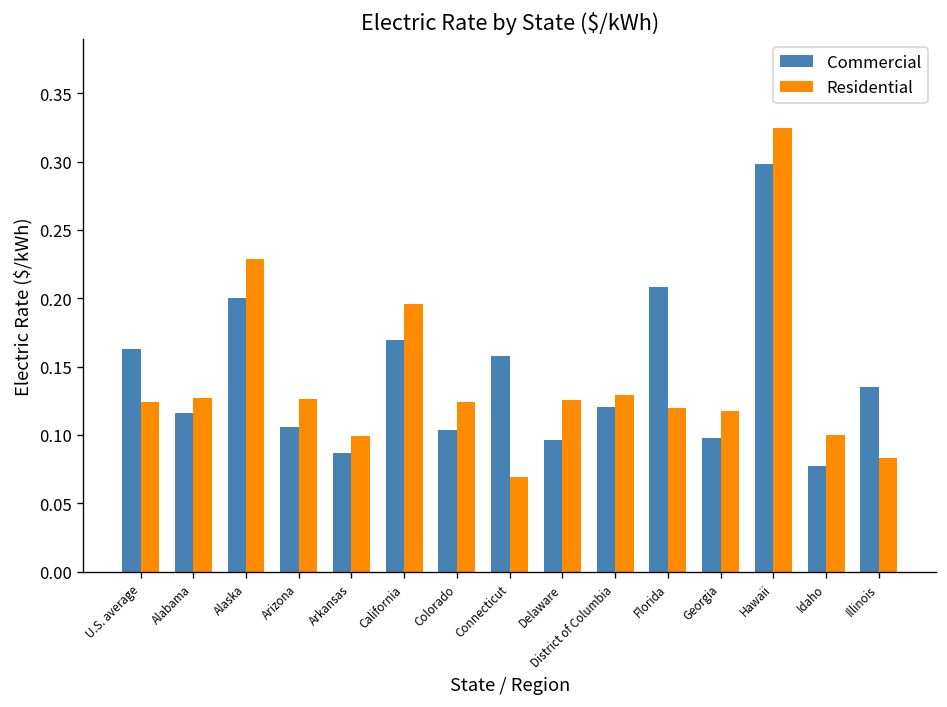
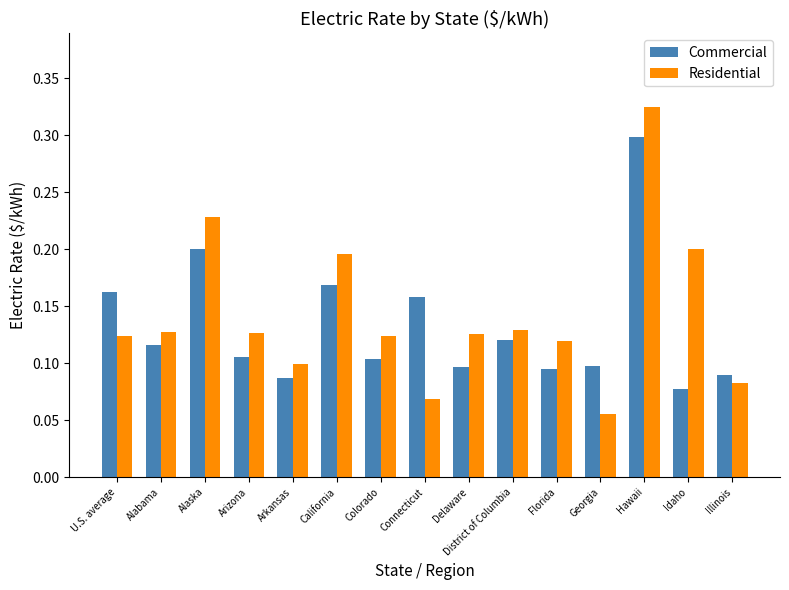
  {
    "Commercial": {
      "U.S. average": 0.163,
      "Alabama": 0.116,
      "Alaska": 0.200,
      "Arizona": 0.106,
      "Arkansas": 0.087,
      "California": 0.169,
      "Colorado": 0.104,
      "Connecticut": 0.158,
      "Delaware": 0.096,
      "District of Columbia": 0.120,
-     "Florida": 0.208,
+     "Florida": 0.095,
      "Georgia": 0.098,
      "Hawaii": 0.299,
      "Idaho": 0.077,
-     "Illinois": 0.135
+     "Illinois": 0.090
    },
    "Residential": {
      "U.S. average": 0.124,
      "Alabama": 0.127,
      "Alaska": 0.228,
      "Arizona": 0.126,
      "Arkansas": 0.099,
      "California": 0.196,
      "Colorado": 0.124,
      "Connecticut": 0.069,
      "Delaware": 0.126,
      "District of Columbia": 0.129,
      "Florida": 0.119,
-     "Georgia": 0.118,
+     "Georgia": 0.055,
      "Hawaii": 0.325,
-     "Idaho": 0.1,
+     "Idaho": 0.2,
      "Illinois": 0.083
    }
  }
